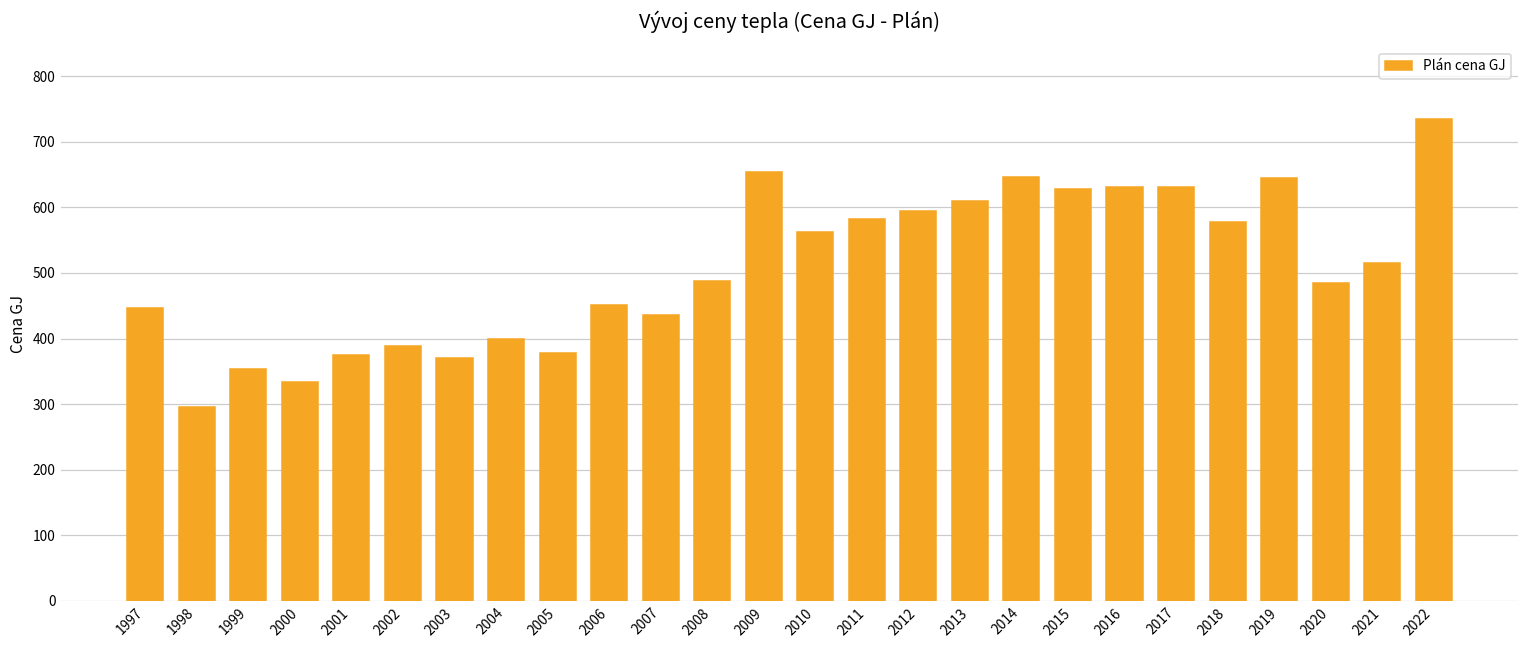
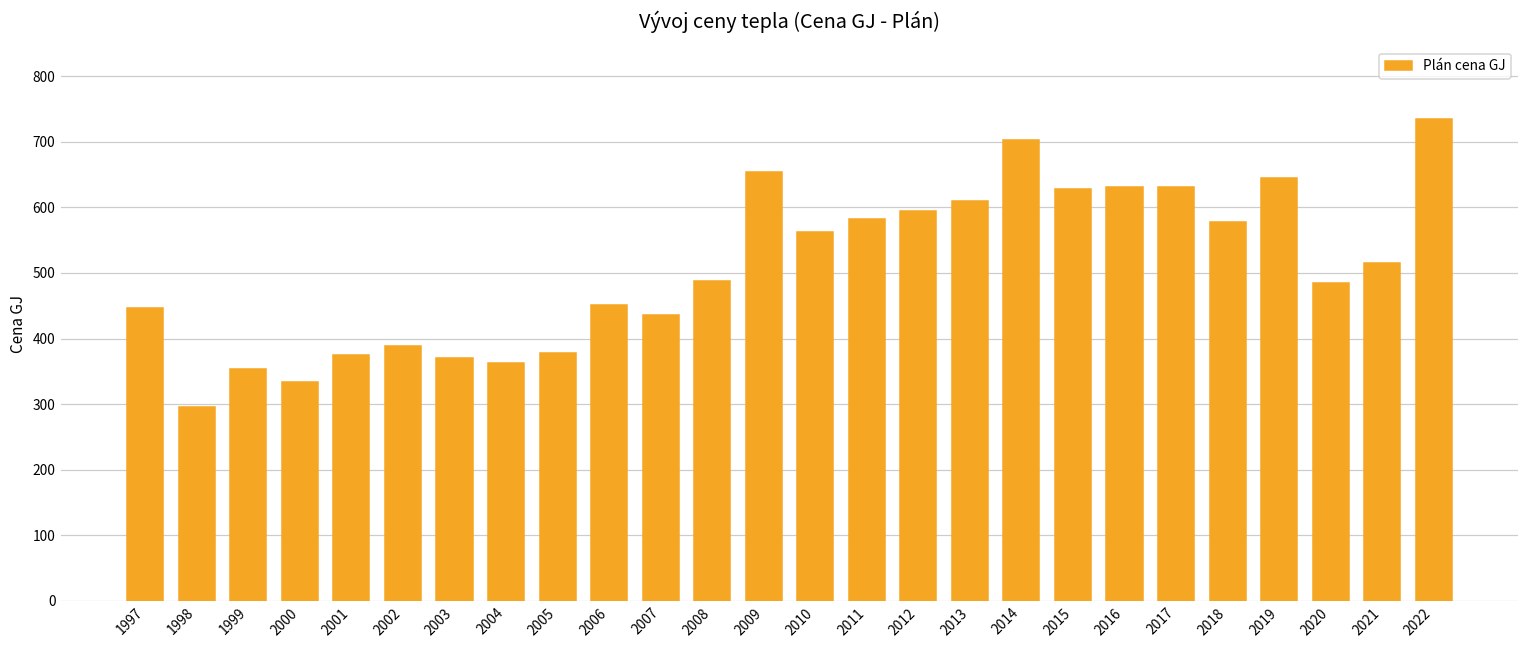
  {
    "1997": 450,
    "1998": 300,
    "1999": 350,
    "2000": 330,
    "2001": 380,
    "2002": 390,
    "2003": 370,
-   "2004": 400,
+   "2004": 360,
    "2005": 380,
    "2006": 450,
    "2007": 440,
    "2008": 490,
    "2009": 650,
    "2010": 560,
    "2011": 580,
    "2012": 600,
    "2013": 610,
-   "2014": 650,
+   "2014": 700,
    "2015": 630,
    "2016": 630,
    "2017": 630,
    "2018": 580,
    "2019": 640,
    "2020": 490,
    "2021": 520,
    "2022": 730
  }
